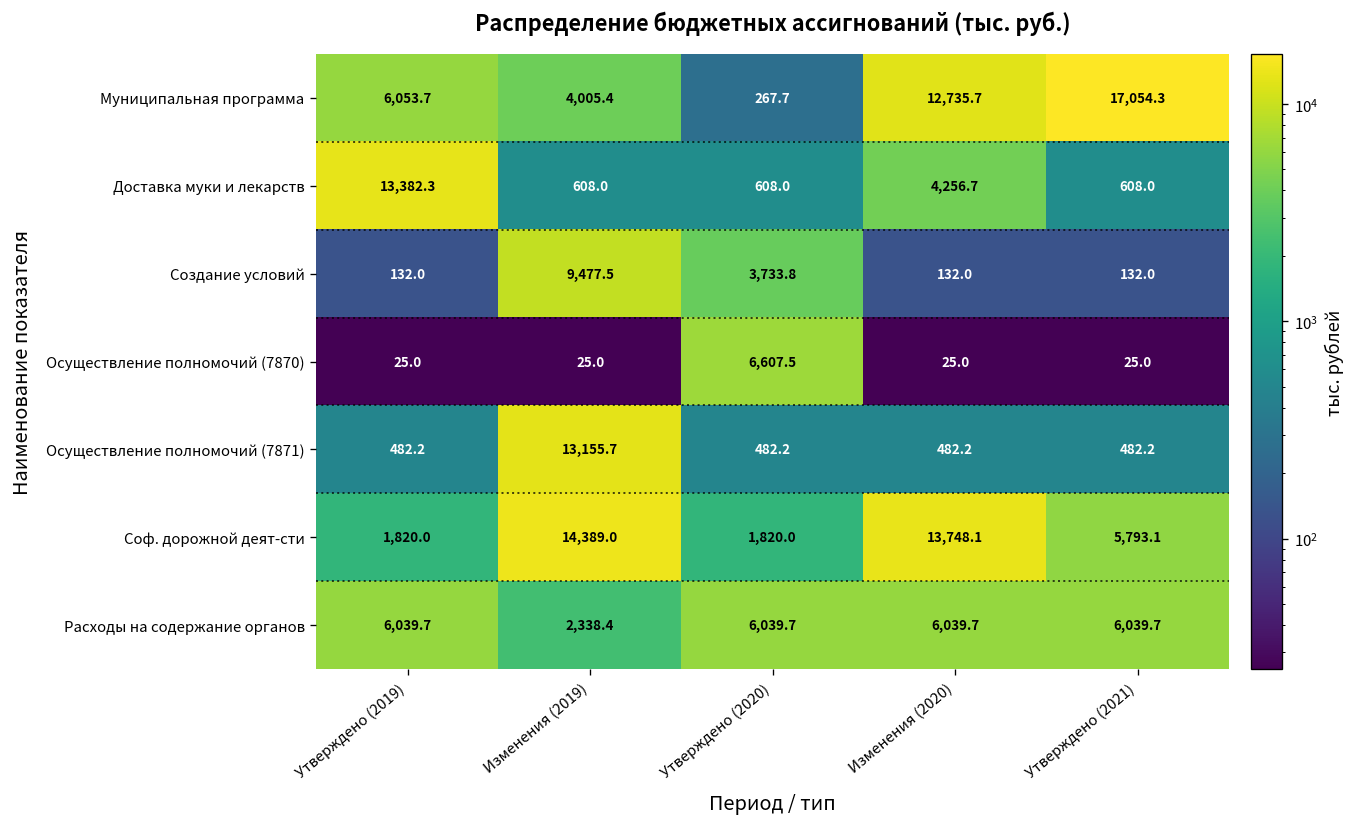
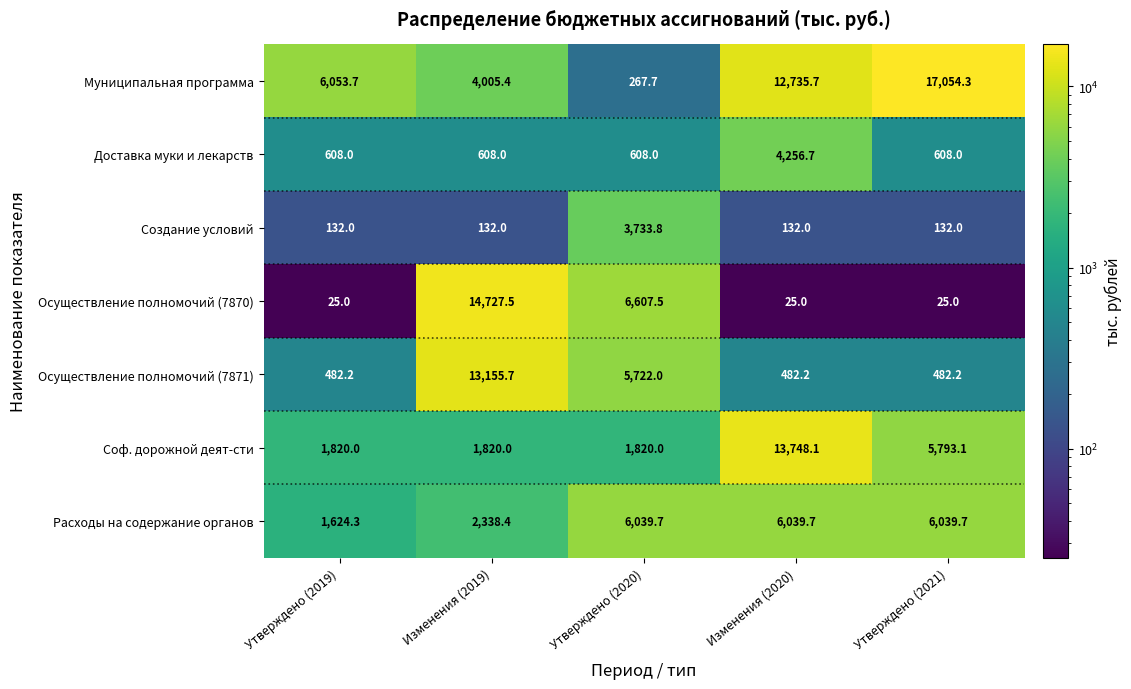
  {
    "Муниципальная программа": {
      "Утверждено (2019)": "6,053.7",
      "Изменения (2019)": "4,005.4",
      "Утверждено (2020)": "267.7",
      "Изменения (2020)": "12,735.7",
      "Утверждено (2021)": "17,054.3"
    },
    "Доставка муки и лекарств": {
-     "Утверждено (2019)": "13,382.3",
+     "Утверждено (2019)": "608.0",
      "Изменения (2019)": "608.0",
      "Утверждено (2020)": "608.0",
      "Изменения (2020)": "4,256.7",
      "Утверждено (2021)": "608.0"
    },
    "Создание условий": {
      "Утверждено (2019)": "132.0",
-     "Изменения (2019)": "9,477.5",
+     "Изменения (2019)": "132.0",
      "Утверждено (2020)": "3,733.8",
      "Изменения (2020)": "132.0",
      "Утверждено (2021)": "132.0"
    },
    "Осуществление полномочий (7870)": {
      "Утверждено (2019)": "25.0",
-     "Изменения (2019)": "25.0",
+     "Изменения (2019)": "14,727.5",
      "Утверждено (2020)": "6,607.5",
      "Изменения (2020)": "25.0",
      "Утверждено (2021)": "25.0"
    },
    "Осуществление полномочий (7871)": {
      "Утверждено (2019)": "482.2",
      "Изменения (2019)": "13,155.7",
-     "Утверждено (2020)": "482.2",
+     "Утверждено (2020)": "5,722.0",
      "Изменения (2020)": "482.2",
      "Утверждено (2021)": "482.2"
    },
    "Соф. дорожной деят-сти": {
      "Утверждено (2019)": "1,820.0",
-     "Изменения (2019)": "14,389.0",
+     "Изменения (2019)": "1,820.0",
      "Утверждено (2020)": "1,820.0",
      "Изменения (2020)": "13,748.1",
      "Утверждено (2021)": "5,793.1"
    },
    "Расходы на содержание органов": {
-     "Утверждено (2019)": "6,039.7",
+     "Утверждено (2019)": "1,624.3",
      "Изменения (2019)": "2,338.4",
      "Утверждено (2020)": "6,039.7",
      "Изменения (2020)": "6,039.7",
      "Утверждено (2021)": "6,039.7"
    }
  }
